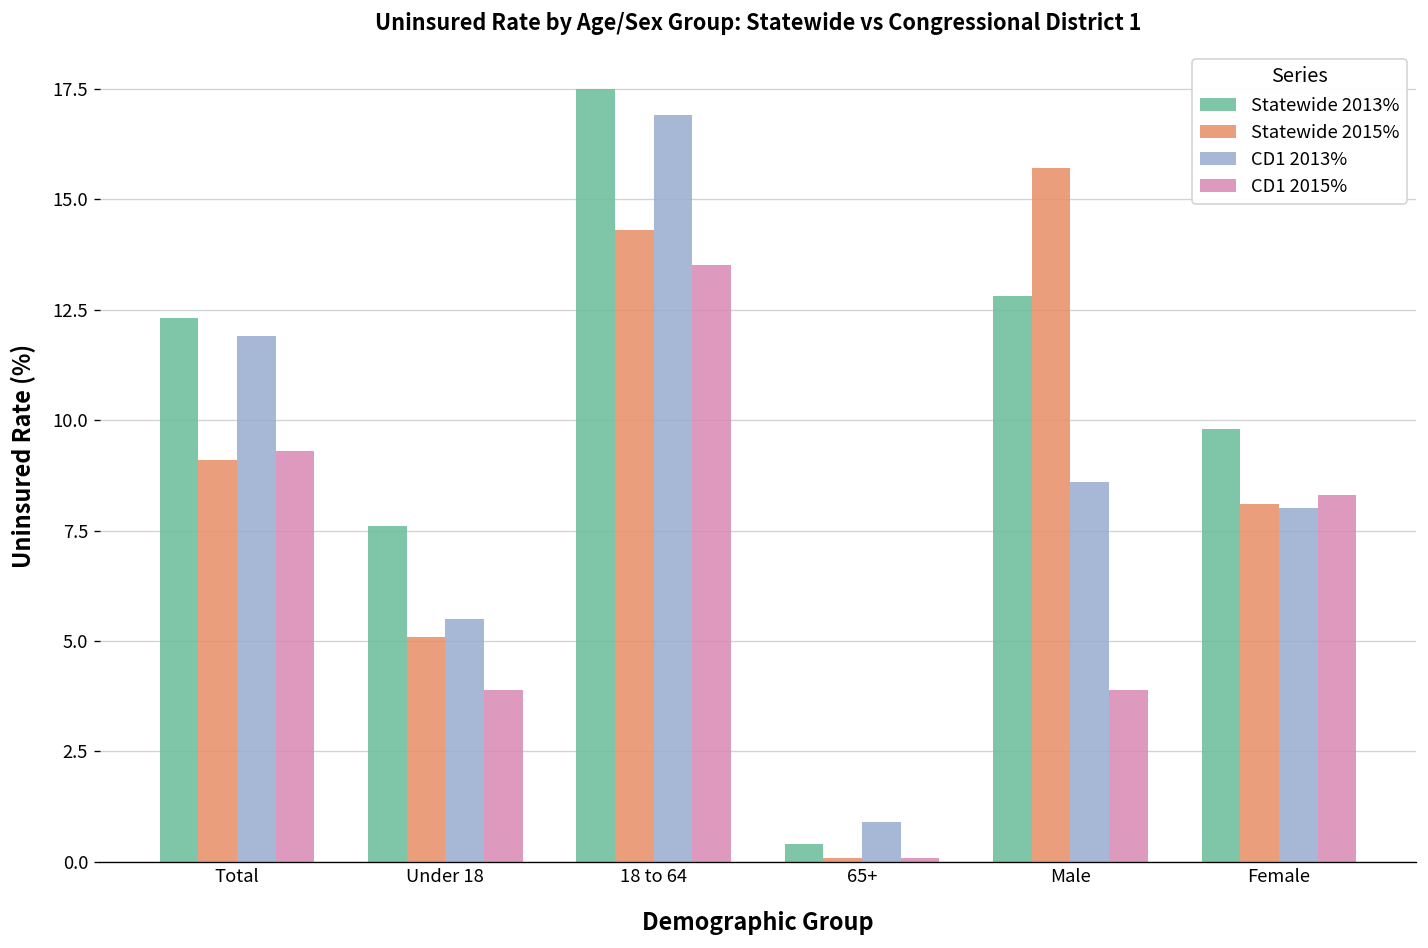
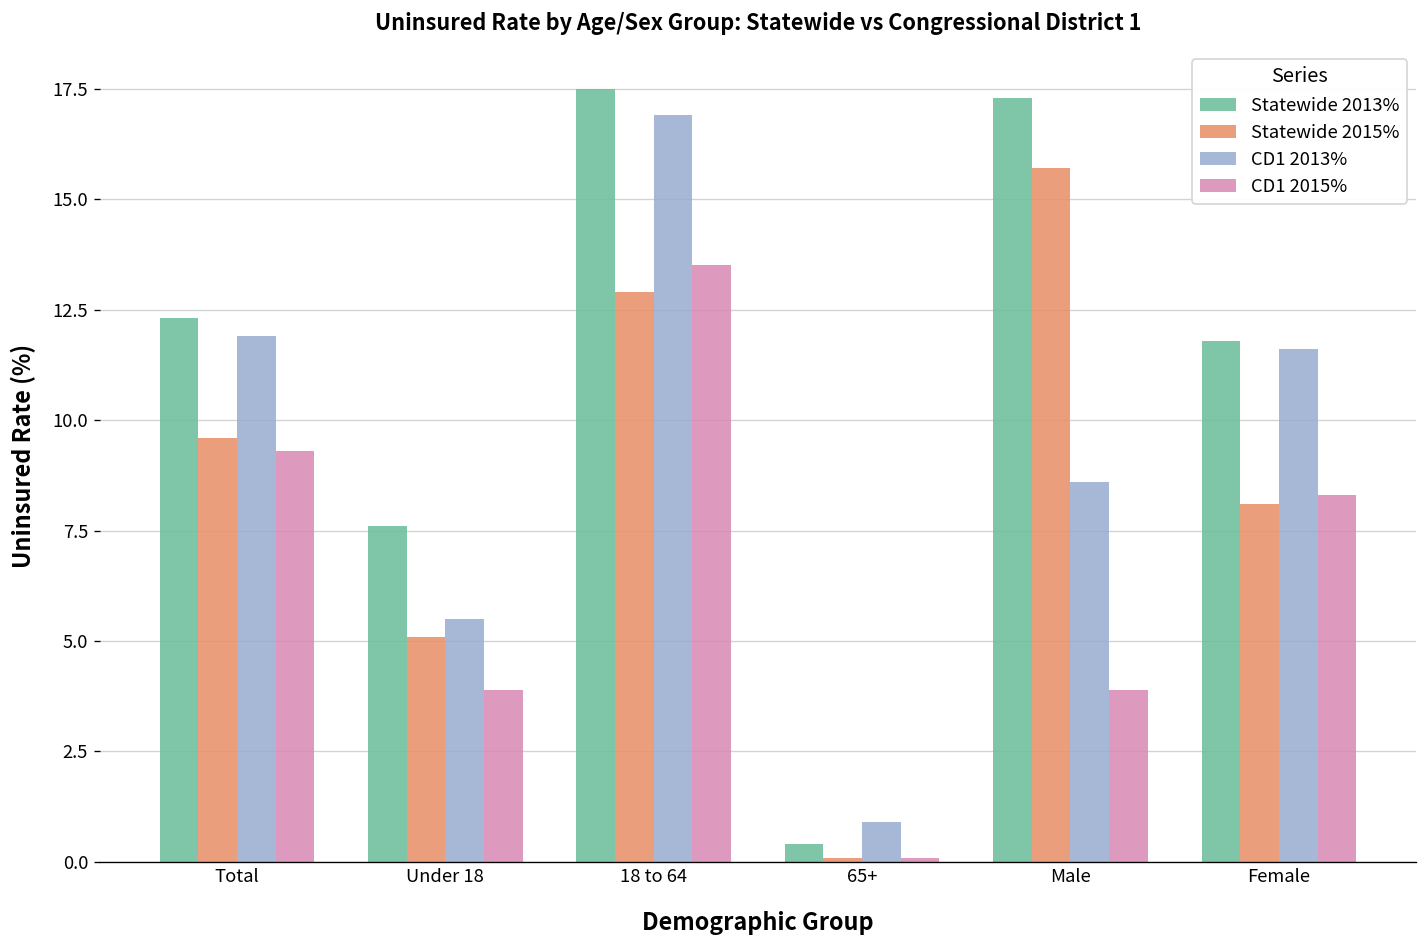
  {
    "Statewide 2013%": {
      "Total": 12.3,
      "Under 18": 7.6,
      "18 to 64": 17.5,
      "65+": 0.4,
-     "Male": 12.8,
-     "Female": 9.8
+     "Male": 17.3,
+     "Female": 11.8
    },
    "Statewide 2015%": {
-     "Total": 9.1,
+     "Total": 9.6,
      "Under 18": 5.1,
-     "18 to 64": 14.3,
+     "18 to 64": 12.9,
      "65+": 0.1,
      "Male": 15.7,
      "Female": 8.1
    },
    "CD1 2013%": {
      "Total": 11.9,
      "Under 18": 5.5,
      "18 to 64": 16.9,
      "65+": 0.9,
      "Male": 8.6,
-     "Female": 8.0
+     "Female": 11.6
    },
    "CD1 2015%": {
      "Total": 9.3,
      "Under 18": 3.9,
      "18 to 64": 13.5,
      "65+": 0.1,
      "Male": 3.9,
      "Female": 8.3
    }
  }
